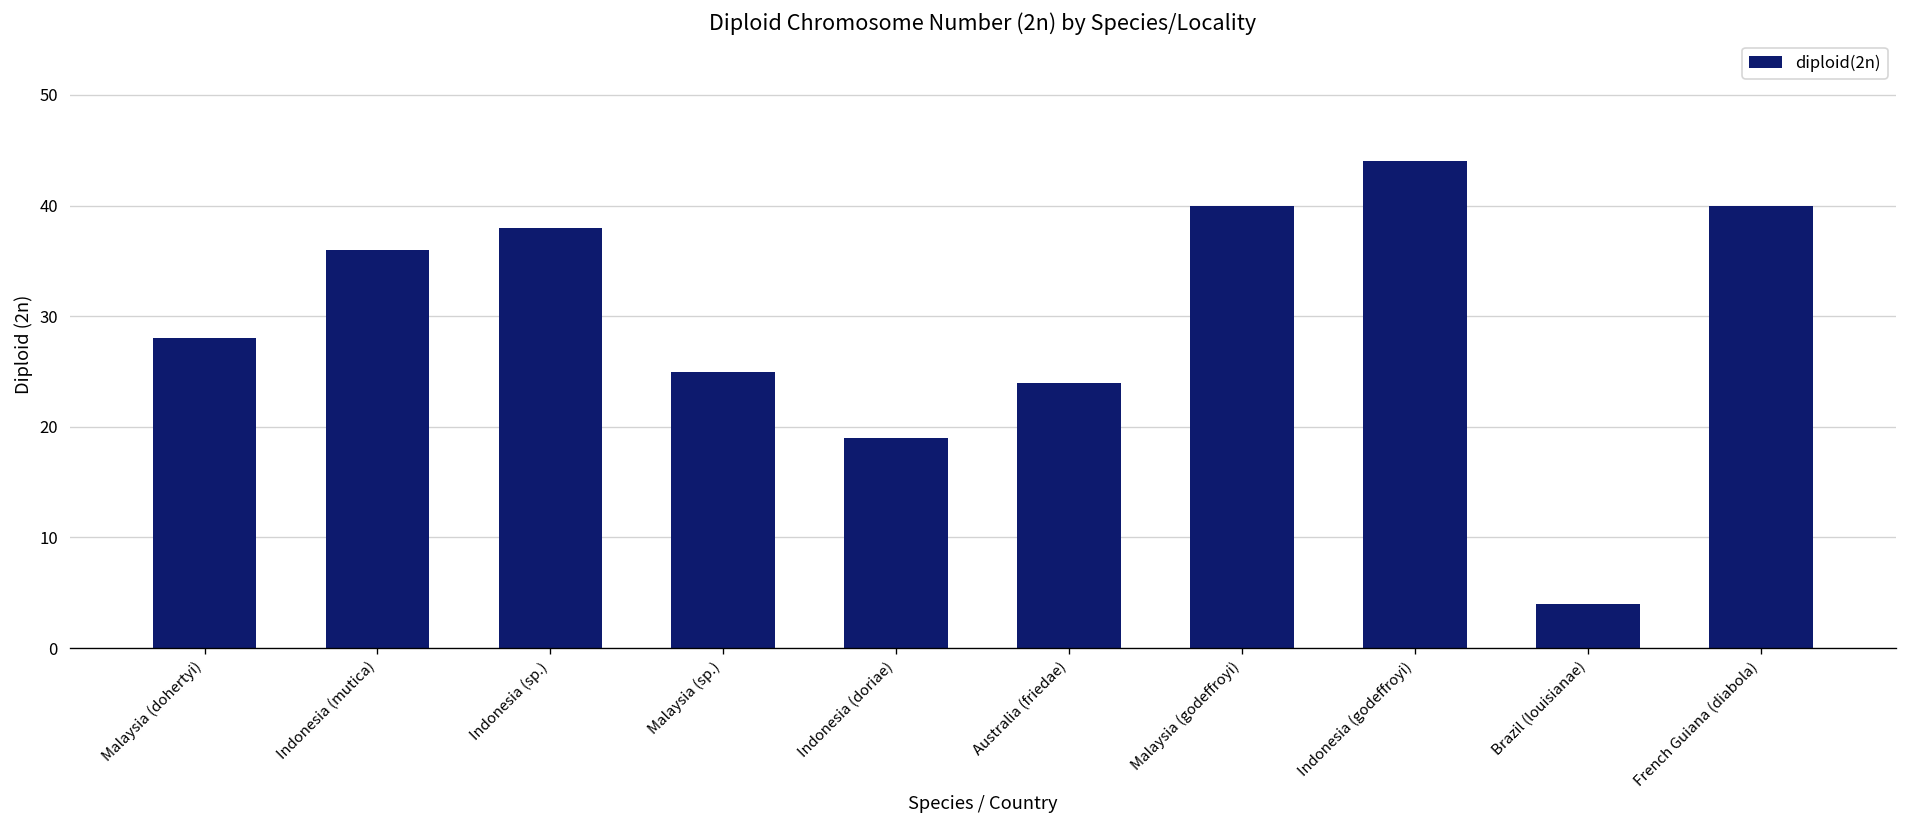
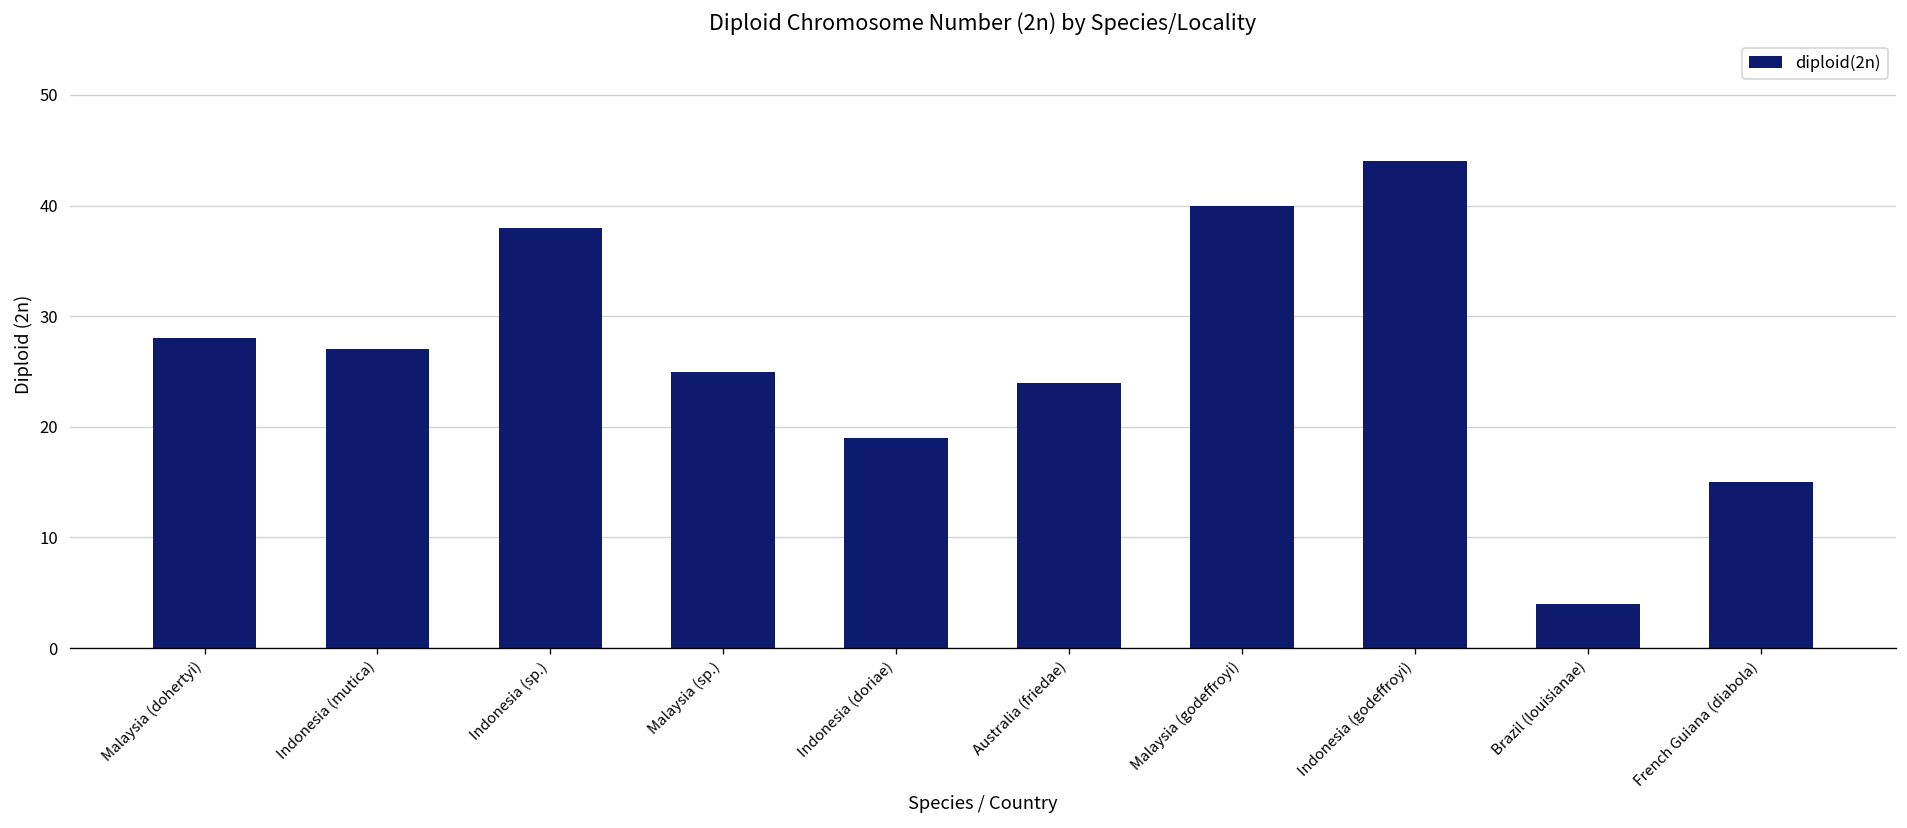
  {
    "Malaysia (dohertyi)": 28,
-   "Indonesia (mutica)": 36,
+   "Indonesia (mutica)": 27,
    "Indonesia (sp.)": 38,
    "Malaysia (sp.)": 25,
    "Indonesia (doriae)": 19,
    "Australia (friedae)": 24,
    "Malaysia (godeffroyi)": 40,
    "Indonesia (godeffroyi)": 44,
    "Brazil (louisianae)": 4,
-   "French Guiana (diabola)": 40
+   "French Guiana (diabola)": 15
  }
